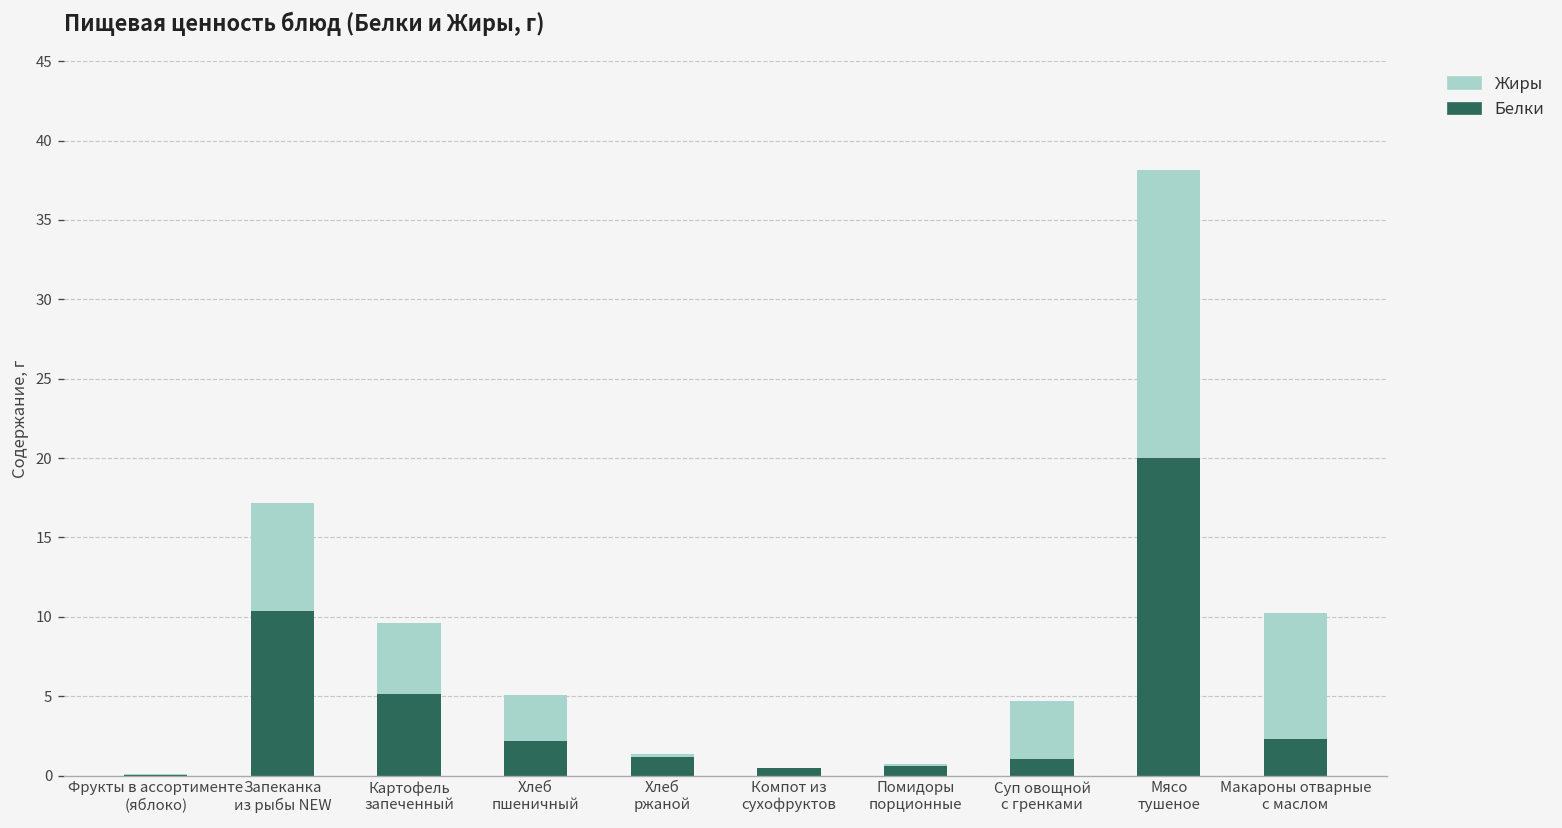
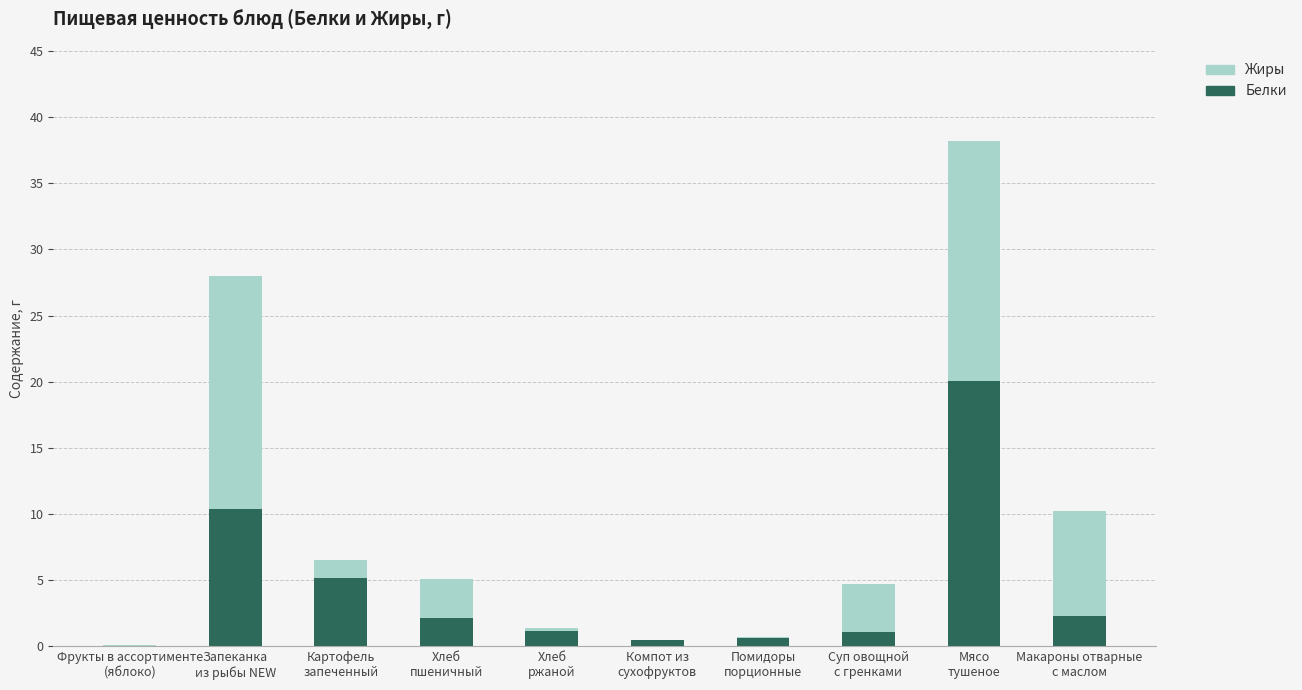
  {
    "Белки": {
      "Запеканка из рыбы NEW": 10.4,
      "Картофель запеченный": 5.1,
      "Хлеб пшеничный": 2.2,
      "Хлеб ржаной": 1.1,
      "Компот из сухофруктов": 0.5,
      "Помидоры порционные": 0.6,
      "Суп овощной с гренками": 1.1,
      "Мясо тушеное": 20.0,
      "Макароны отварные с маслом": 2.3
    },
    "Жиры": {
-     "Запеканка из рыбы NEW": 6.8,
-     "Картофель запеченный": 4.5,
+     "Запеканка из рыбы NEW": 17.6,
+     "Картофель запеченный": 1.4,
      "Хлеб пшеничный": 2.9,
      "Хлеб ржаной": 0.2,
      "Компот из сухофруктов": 0.0,
      "Суп овощной с гренками": 3.6,
      "Мясо тушеное": 18.1,
      "Макароны отварные с маслом": 7.9
    }
  }
